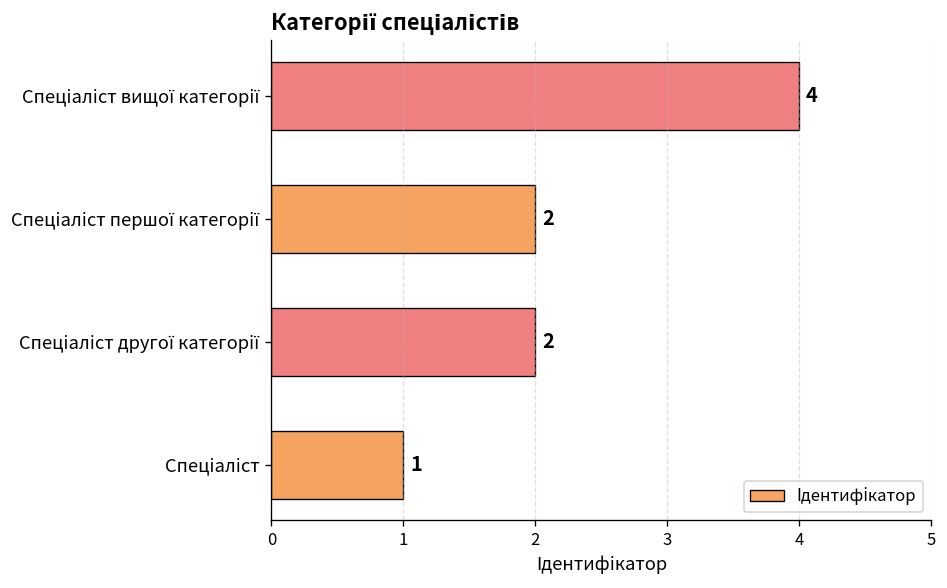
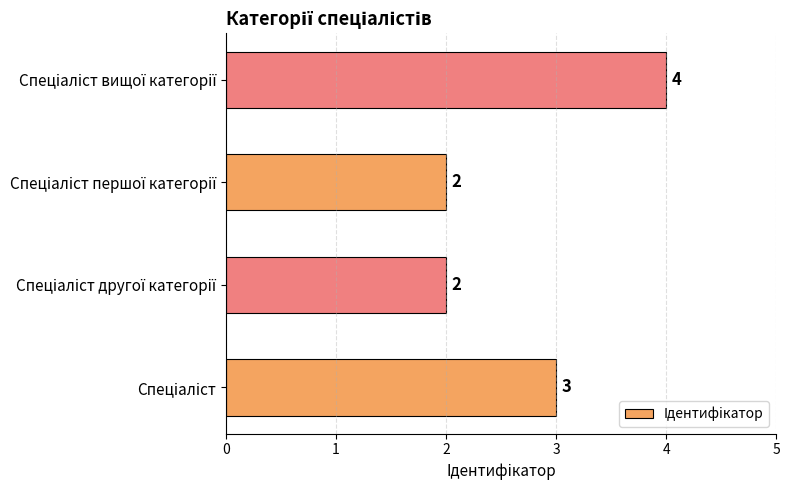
  {
    "Спеціаліст вищої категорії": 4,
    "Спеціаліст першої категорії": 2,
    "Спеціаліст другої категорії": 2,
-   "Спеціаліст": 1
+   "Спеціаліст": 3
  }
